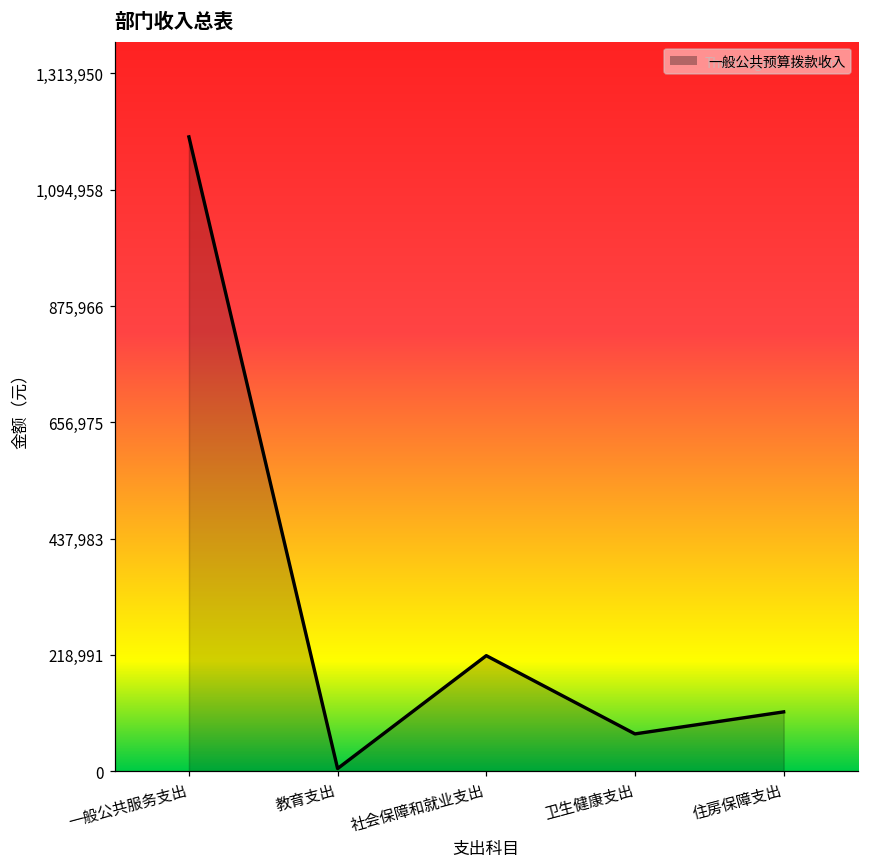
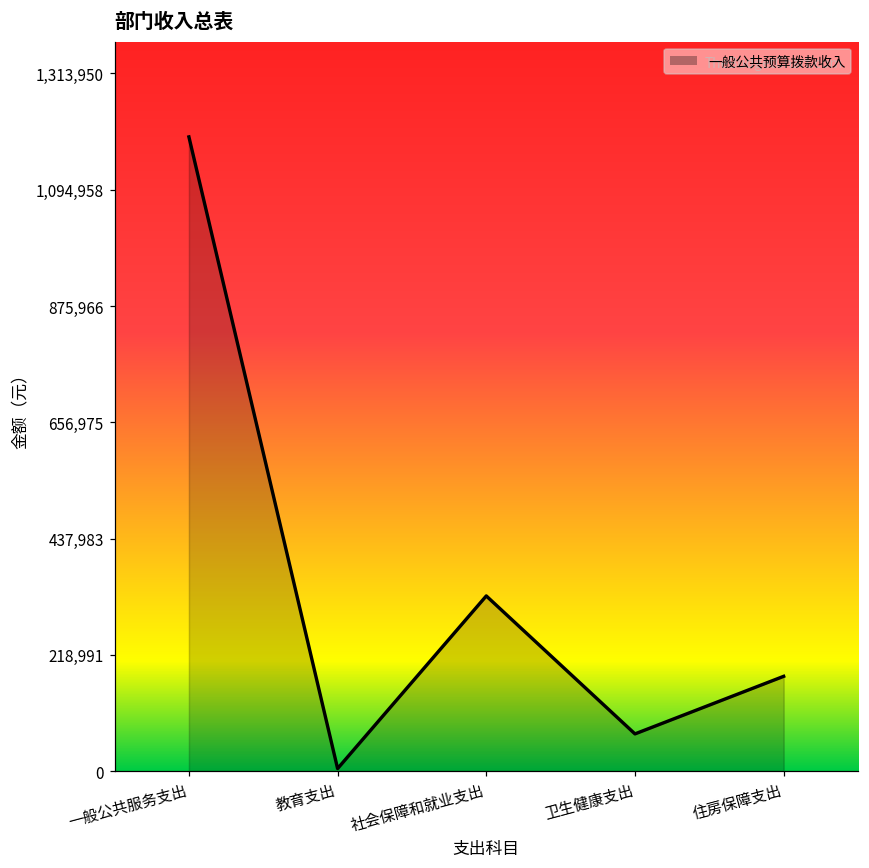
  {
    "一般公共服务支出": "1,190,000",
    "教育支出": "0",
-   "社会保障和就业支出": "220,000",
+   "社会保障和就业支出": "330,000",
    "卫生健康支出": "70,000",
-   "住房保障支出": "110,000"
+   "住房保障支出": "180,000"
  }
